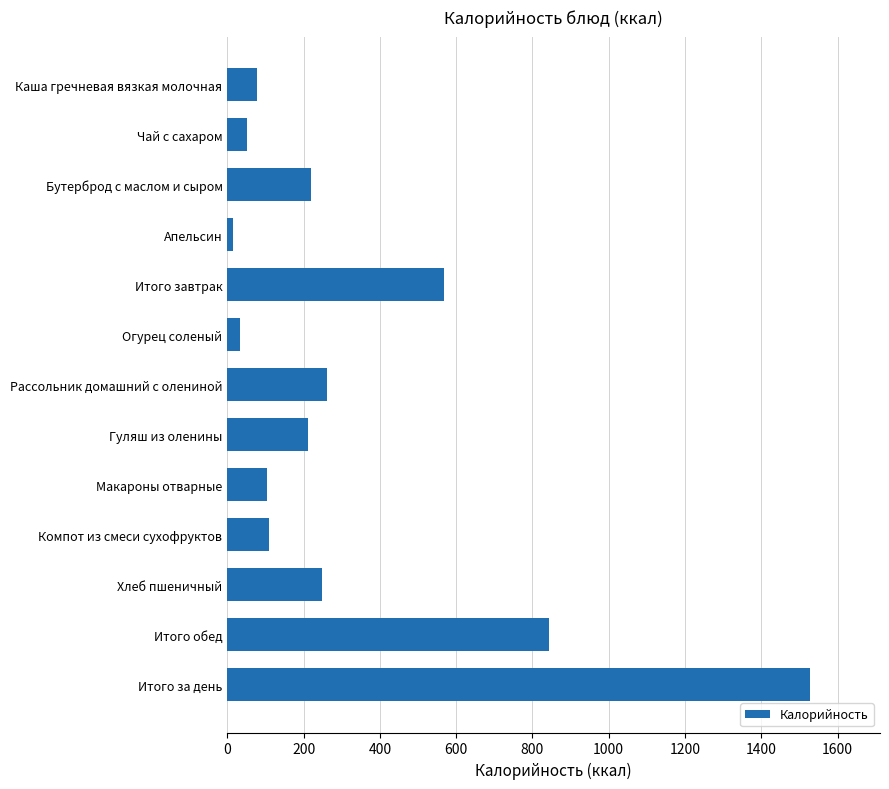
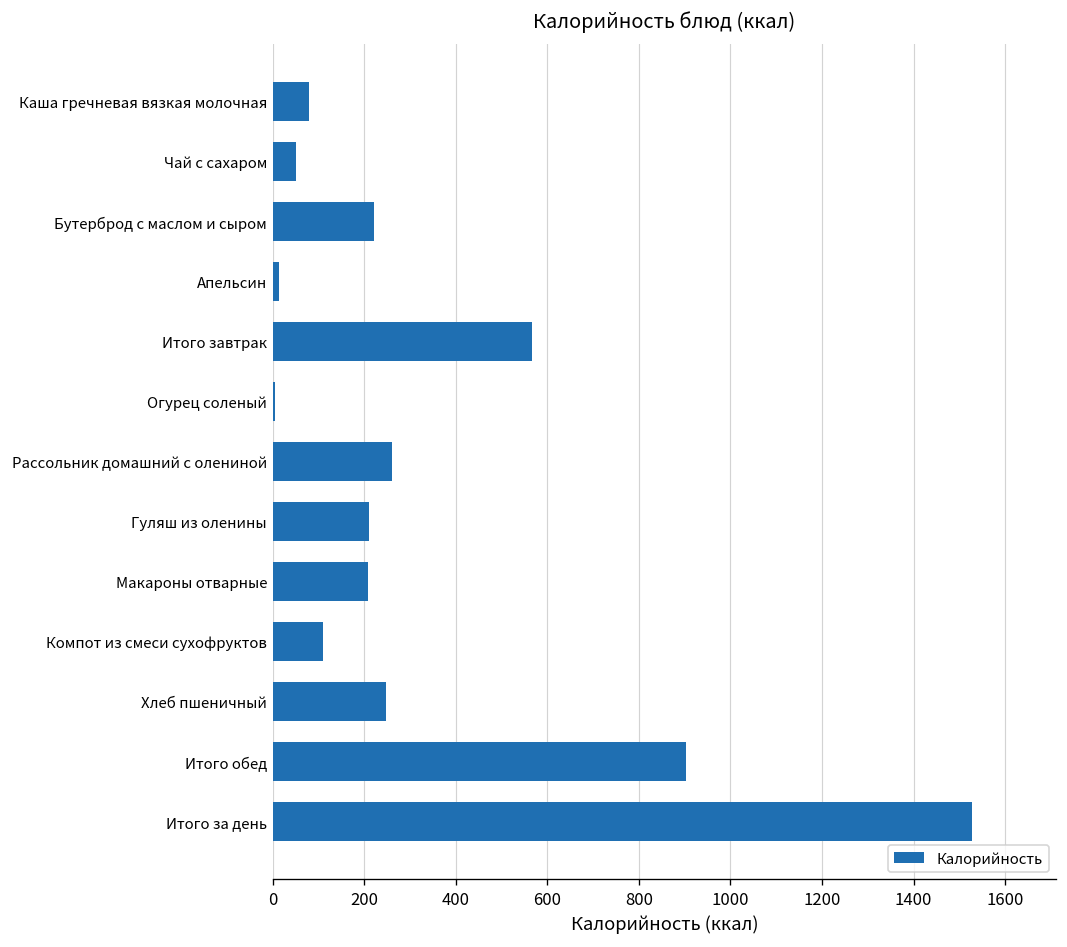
  {
    "Каша гречневая вязкая молочная": 80,
    "Чай с сахаром": 50,
    "Бутерброд с маслом и сыром": 220,
    "Апельсин": 10,
    "Итого завтрак": 570,
-   "Огурец соленый": 30,
+   "Огурец соленый": 0,
    "Рассольник домашний с олениной": 260,
    "Гуляш из оленины": 210,
-   "Макароны отварные": 100,
+   "Макароны отварные": 210,
    "Компот из смеси сухофруктов": 110,
    "Хлеб пшеничный": 250,
-   "Итого обед": 840,
+   "Итого обед": 900,
    "Итого за день": 1530
  }
